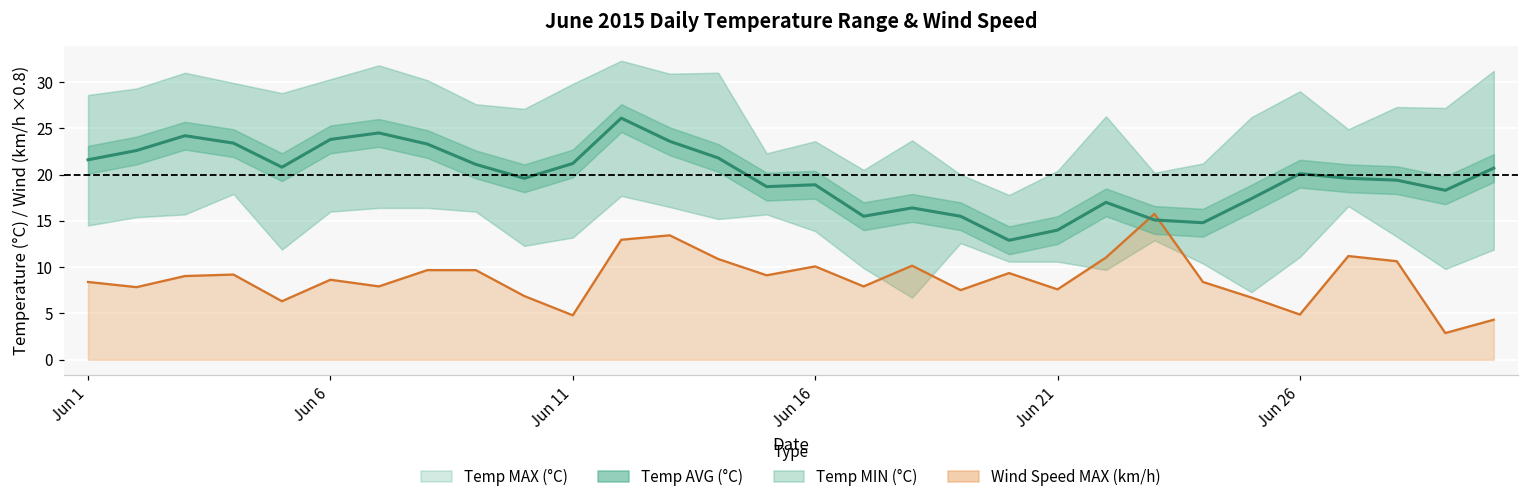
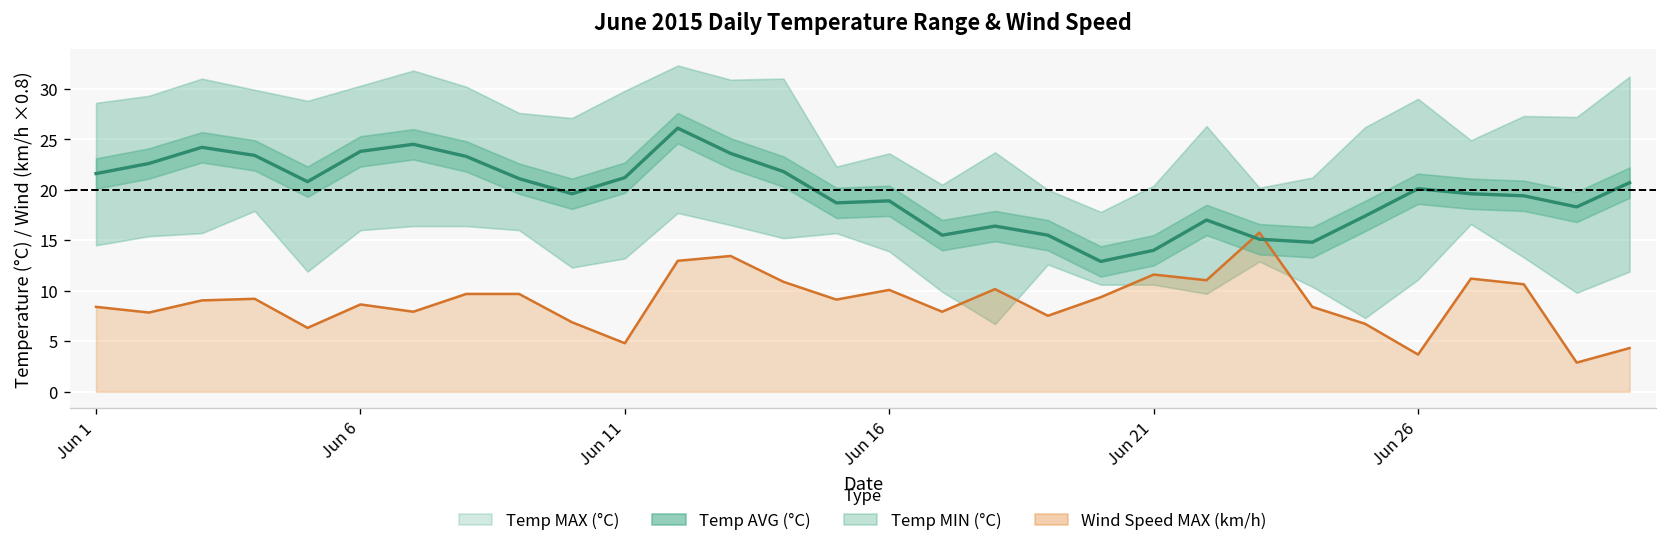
  {
    "Wind Speed MAX (km/h)": {
      "Jun 1": 8,
      "Jun 6": 9,
      "Jun 11": 5,
      "Jun 16": 10,
-     "Jun 21": 8,
-     "Jun 26": 5
+     "Jun 21": 12,
+     "Jun 26": 4
    }
  }
